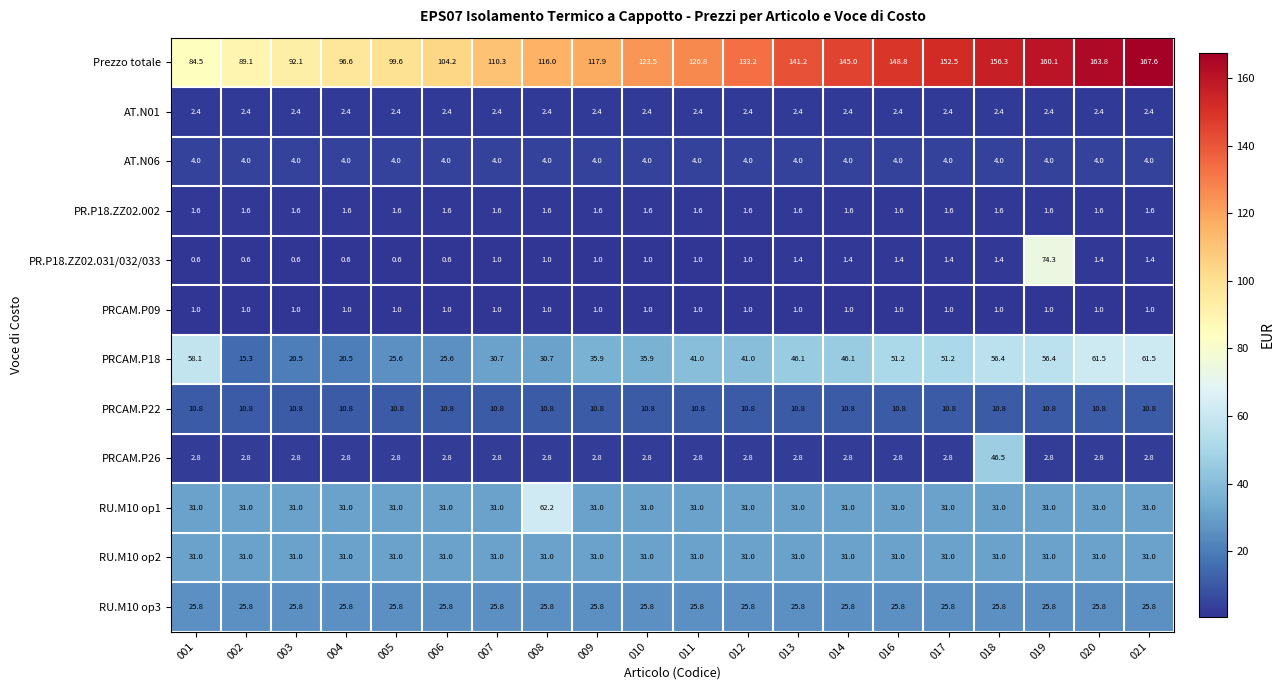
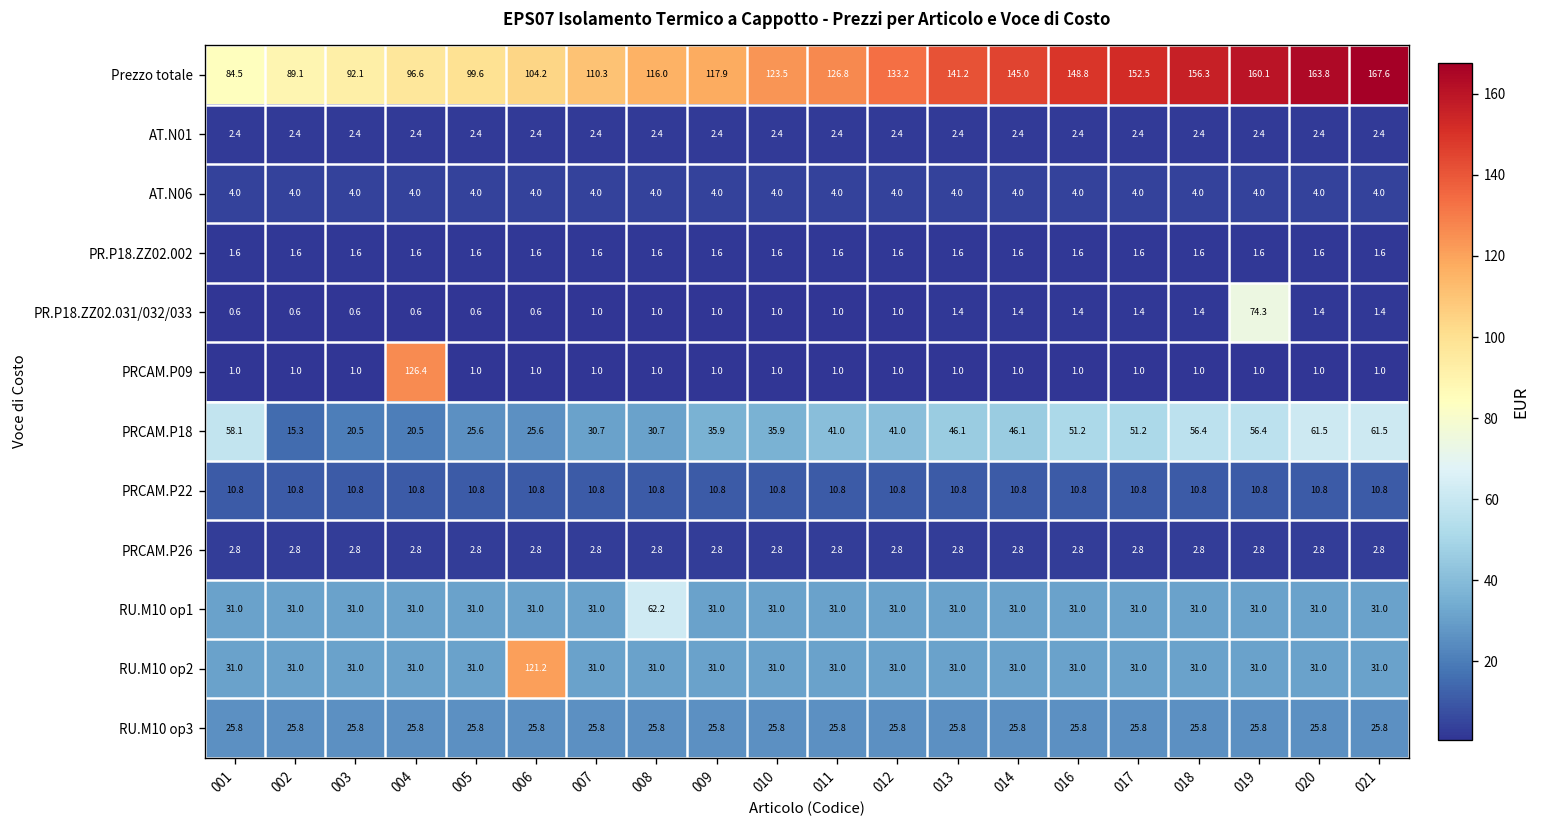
  {
    "PRCAM.P09": {
      "001": 1.0,
      "002": 1.0,
      "003": 1.0,
-     "004": 1.0,
+     "004": 126.4,
      "005": 1.0,
      "006": 1.0,
      "007": 1.0,
      "008": 1.0,
      "009": 1.0,
      "010": 1.0,
      "011": 1.0,
      "012": 1.0,
      "013": 1.0,
      "014": 1.0,
      "016": 1.0,
      "017": 1.0,
      "018": 1.0,
      "019": 1.0,
      "020": 1.0,
      "021": 1.0
    },
    "PRCAM.P26": {
      "001": 2.8,
      "002": 2.8,
      "003": 2.8,
      "004": 2.8,
      "005": 2.8,
      "006": 2.8,
      "007": 2.8,
      "008": 2.8,
      "009": 2.8,
      "010": 2.8,
      "011": 2.8,
      "012": 2.8,
      "013": 2.8,
      "014": 2.8,
      "016": 2.8,
      "017": 2.8,
-     "018": 46.5,
+     "018": 2.8,
      "019": 2.8,
      "020": 2.8,
      "021": 2.8
    },
    "RU.M10 op2": {
      "001": 31.0,
      "002": 31.0,
      "003": 31.0,
      "004": 31.0,
      "005": 31.0,
-     "006": 31.0,
+     "006": 121.2,
      "007": 31.0,
      "008": 31.0,
      "009": 31.0,
      "010": 31.0,
      "011": 31.0,
      "012": 31.0,
      "013": 31.0,
      "014": 31.0,
      "016": 31.0,
      "017": 31.0,
      "018": 31.0,
      "019": 31.0,
      "020": 31.0,
      "021": 31.0
    }
  }
